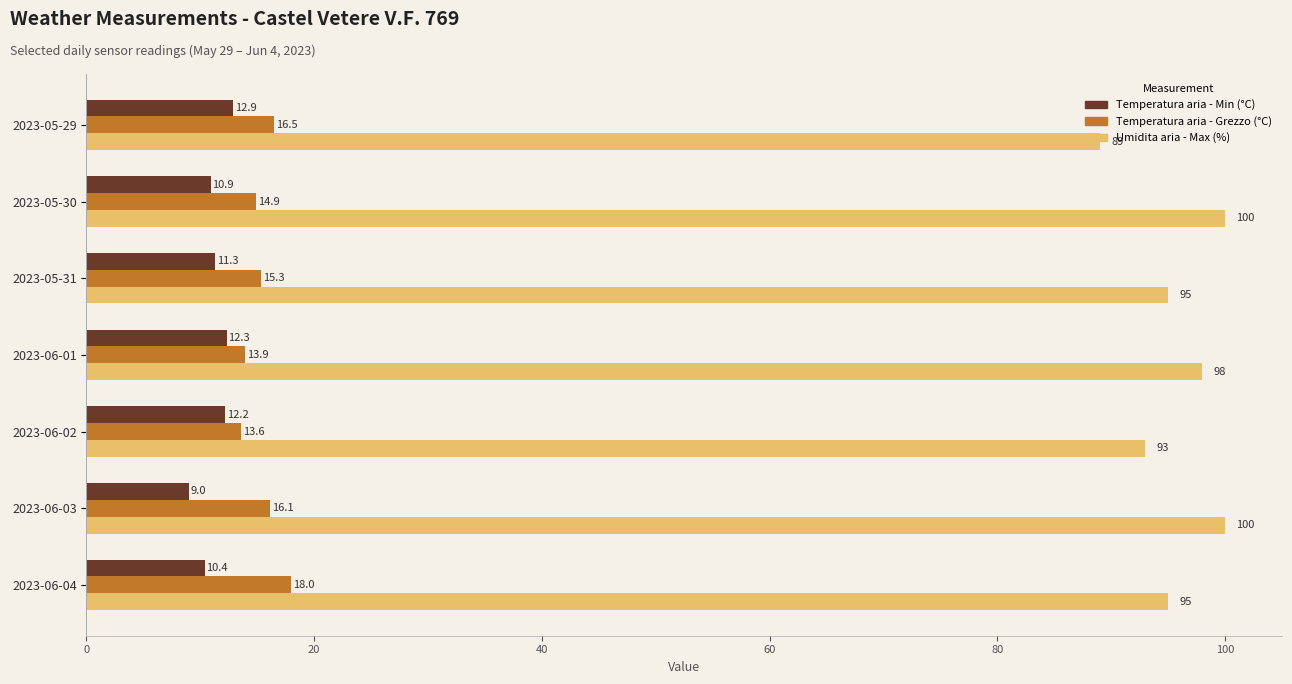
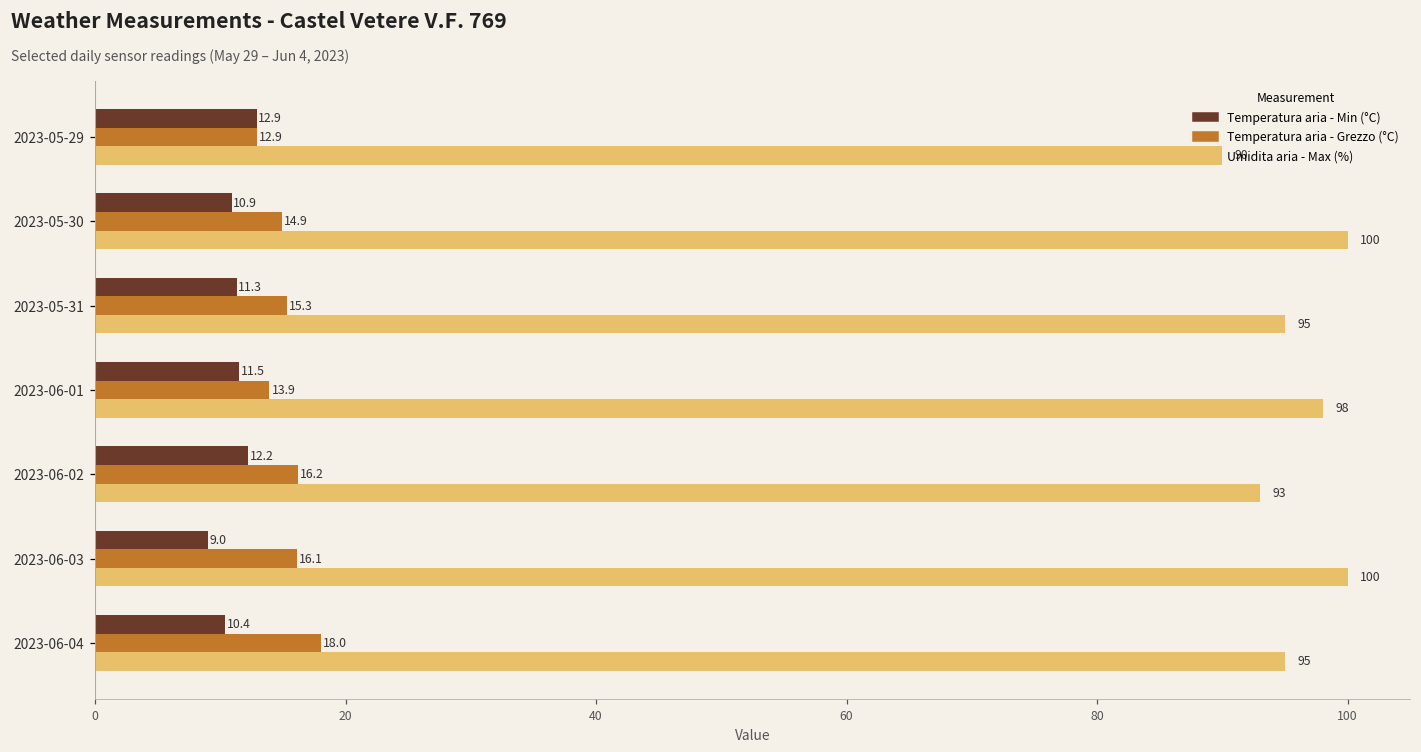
  {
    "Temperatura aria - Min (°C)": {
      "2023-05-29": 12.9,
      "2023-05-30": 10.9,
      "2023-05-31": 11.3,
-     "2023-06-01": 12.3,
+     "2023-06-01": 11.5,
      "2023-06-02": 12.2,
      "2023-06-03": 9.0,
      "2023-06-04": 10.4
    },
    "Temperatura aria - Grezzo (°C)": {
-     "2023-05-29": 16.5,
+     "2023-05-29": 12.9,
      "2023-05-30": 14.9,
      "2023-05-31": 15.3,
      "2023-06-01": 13.9,
-     "2023-06-02": 13.6,
+     "2023-06-02": 16.2,
      "2023-06-03": 16.1,
      "2023-06-04": 18.0
    },
    "Umidita aria - Max (%)": {
-     "2023-05-29": 89,
+     "2023-05-29": 90,
      "2023-05-30": 100,
      "2023-05-31": 95,
      "2023-06-01": 98,
      "2023-06-02": 93,
      "2023-06-03": 100,
      "2023-06-04": 95
    }
  }
